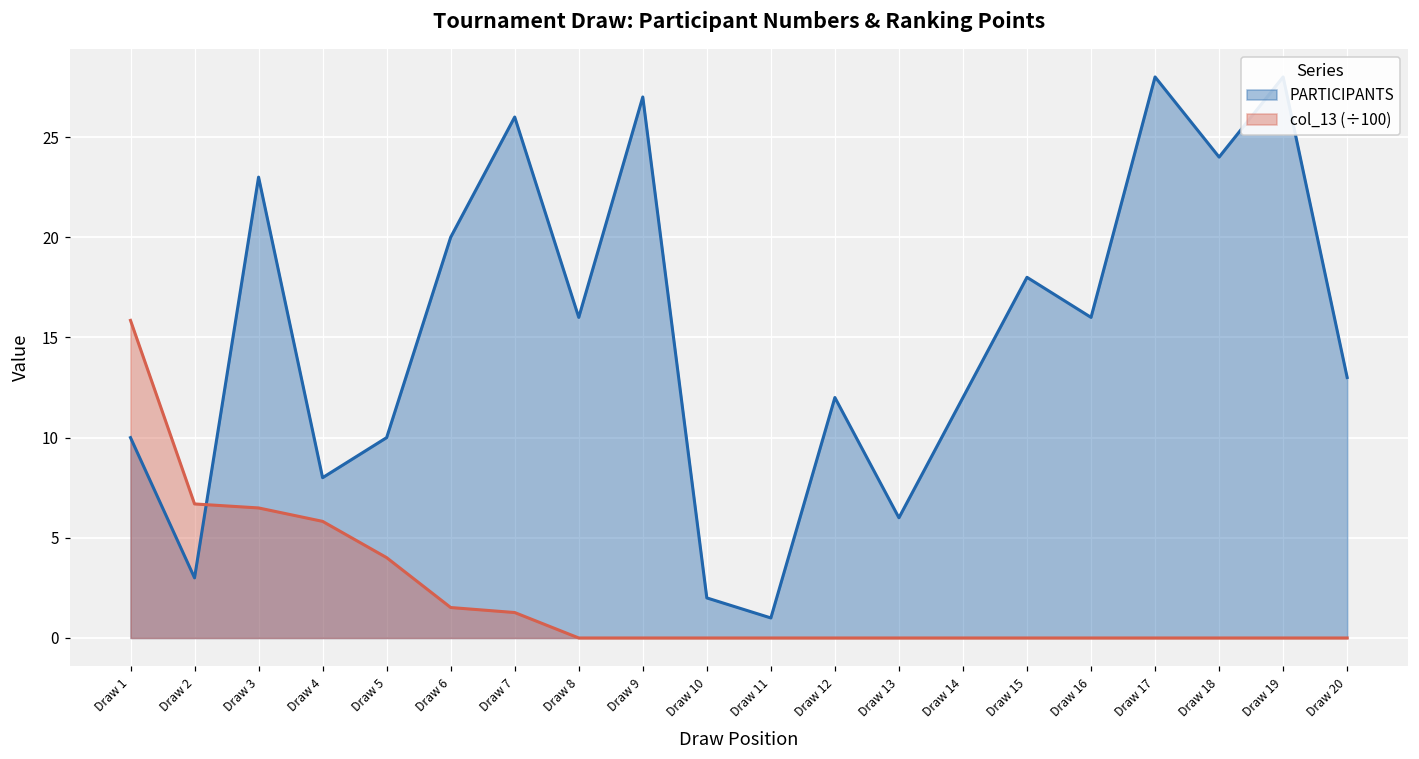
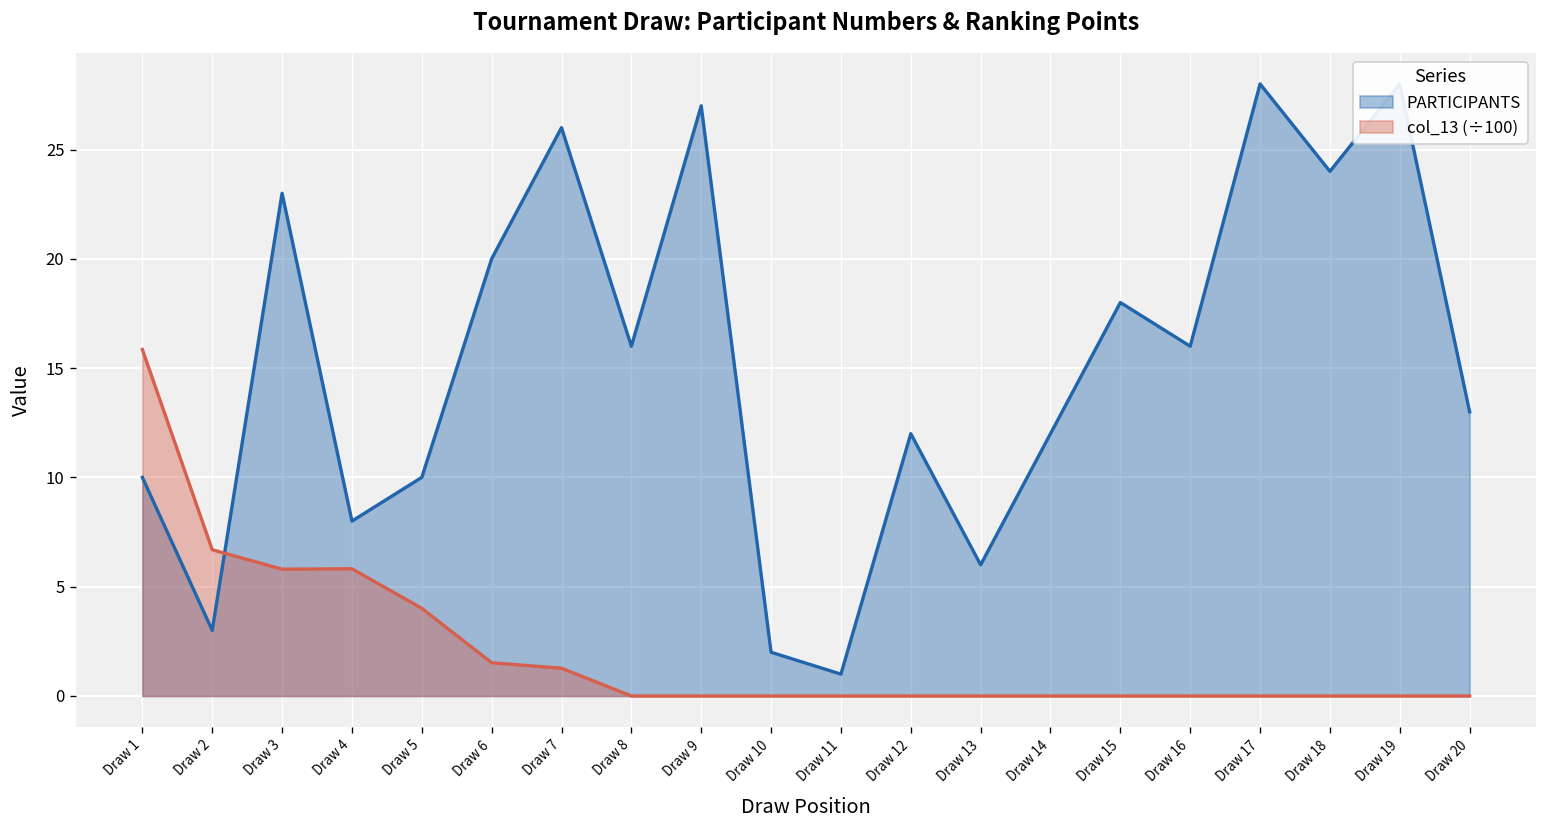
  {
    "PARTICIPANTS": {
      "Draw 1": 10.0,
      "Draw 2": 3.0,
      "Draw 3": 23.0,
      "Draw 4": 8.0,
      "Draw 5": 10.0,
      "Draw 6": 20.0,
      "Draw 7": 26.0,
      "Draw 8": 16.0,
      "Draw 9": 27.0,
      "Draw 10": 2.0,
      "Draw 11": 1.0,
      "Draw 12": 12.0,
      "Draw 13": 6.0,
      "Draw 14": 12.0,
      "Draw 15": 18.0,
      "Draw 16": 16.0,
      "Draw 17": 28.0,
      "Draw 18": 24.0,
      "Draw 20": 13.0
    },
    "col_13 (÷100)": {
      "Draw 1": 15.9,
      "Draw 2": 6.7,
-     "Draw 3": 6.5,
+     "Draw 3": 5.8,
      "Draw 4": 5.8,
      "Draw 5": 4.0,
      "Draw 6": 1.5,
      "Draw 7": 1.3,
      "Draw 8": 0.0,
      "Draw 9": 0.0,
      "Draw 10": 0.0,
      "Draw 11": 0.0,
      "Draw 12": 0.0,
      "Draw 13": 0.0,
      "Draw 14": 0.0,
      "Draw 15": 0.0,
      "Draw 16": 0.0,
      "Draw 17": 0.0,
      "Draw 18": 0.0,
      "Draw 19": 0.0,
      "Draw 20": 0.0
    }
  }
